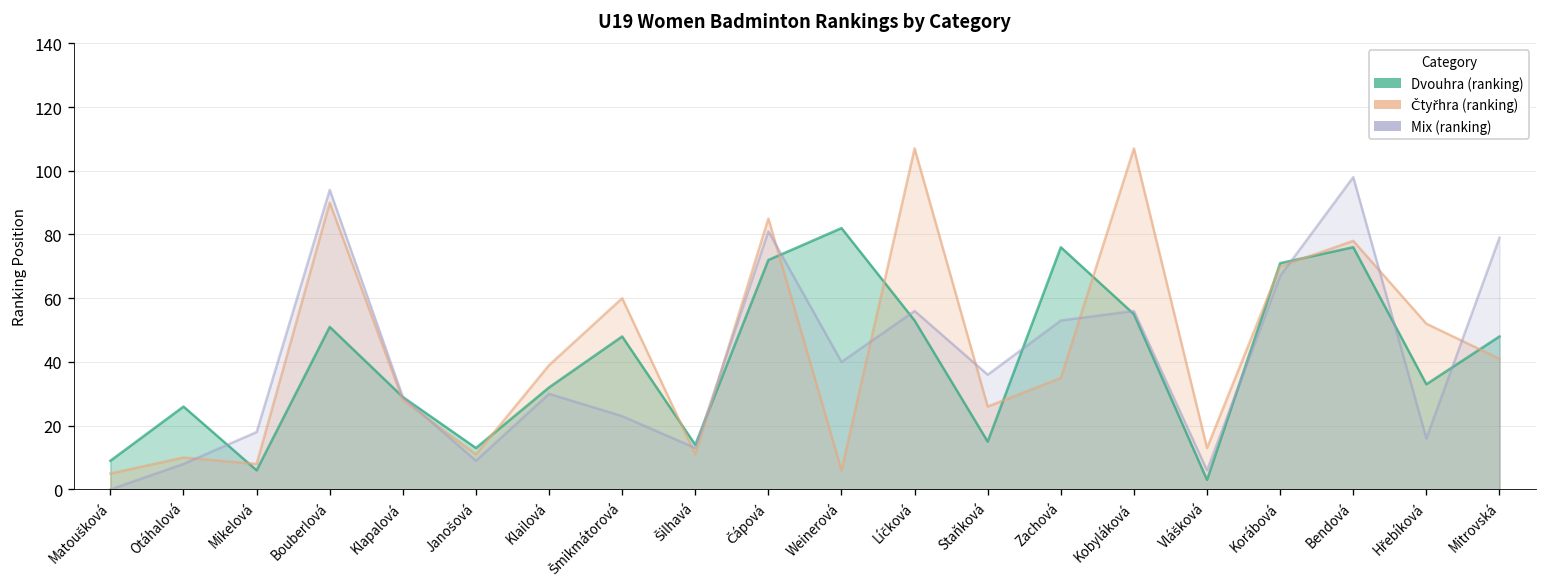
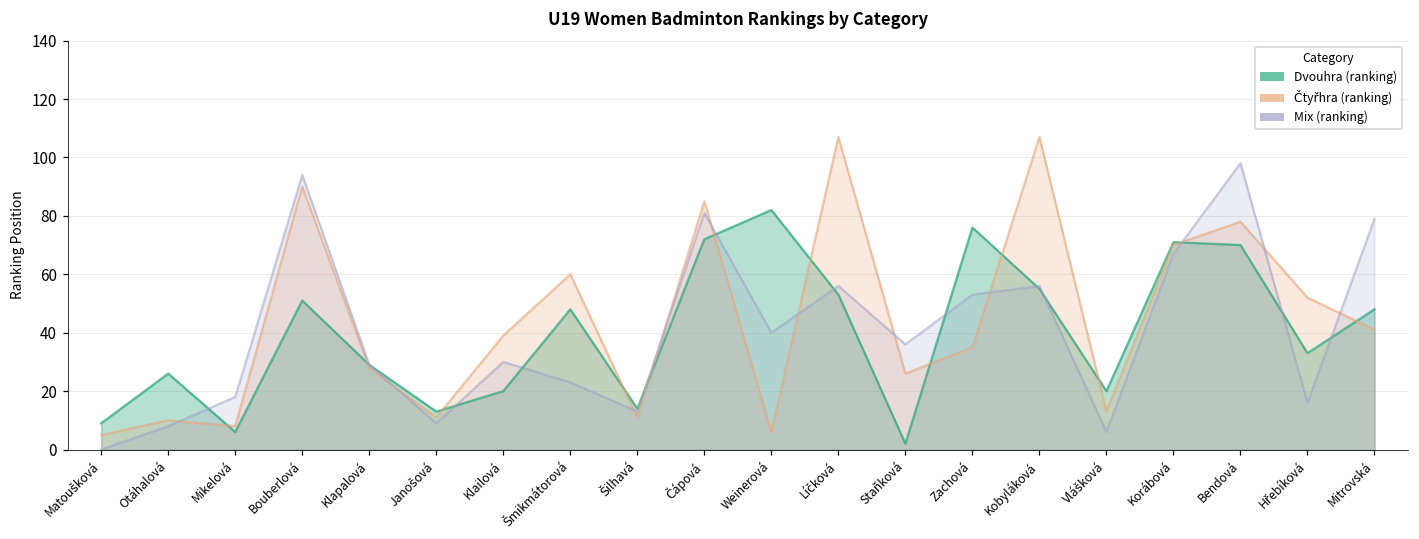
  {
    "Dvouhra (ranking)": {
      "Matoušková": 9,
      "Otáhalová": 26,
      "Mikelová": 6,
      "Bouberlová": 51,
      "Janošová": 13,
-     "Klailová": 32,
+     "Klailová": 20,
      "Šmikmátorová": 48,
      "Šilhavá": 14,
      "Čápová": 72,
      "Weinerová": 82,
      "Líčková": 53,
-     "Staňková": 15,
+     "Staňková": 2,
      "Zachová": 76,
      "Kobyláková": 55,
-     "Vlášková": 3,
+     "Vlášková": 20,
      "Korábová": 71,
-     "Bendová": 76,
+     "Bendová": 70,
      "Hřebíková": 33,
      "Mitrovská": 48
    }
  }
